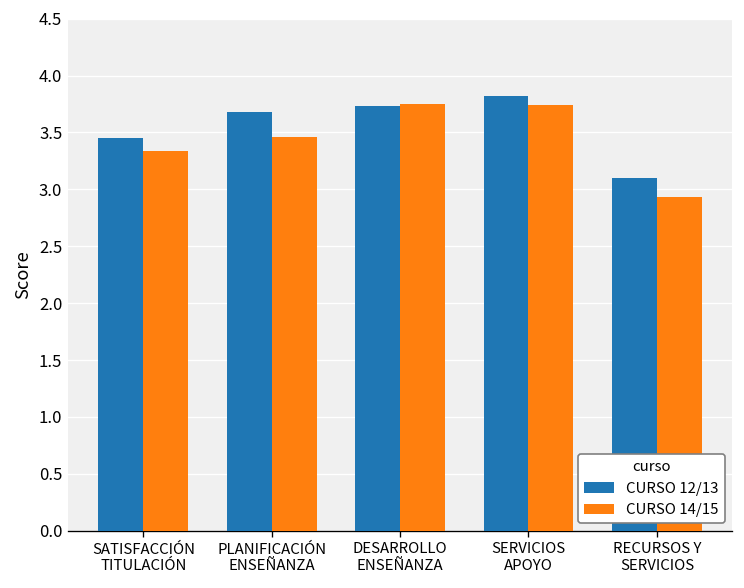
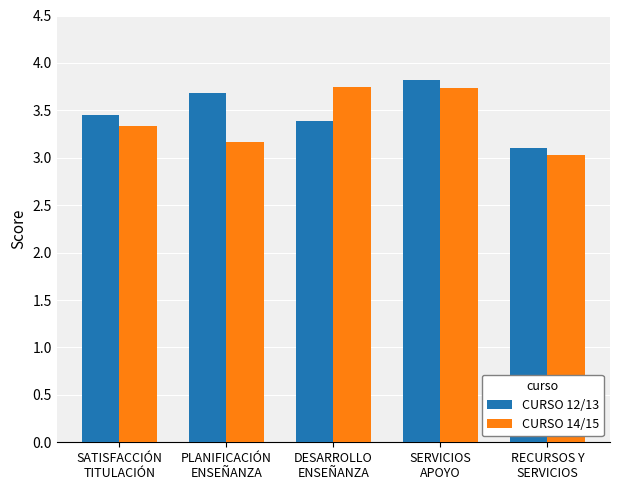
  {
    "CURSO 12/13": {
      "SATISFACCIÓN TITULACIÓN": 3.5,
      "PLANIFICACIÓN ENSEÑANZA": 3.7,
-     "DESARROLLO ENSEÑANZA": 3.7,
+     "DESARROLLO ENSEÑANZA": 3.4,
      "SERVICIOS APOYO": 3.8,
      "RECURSOS Y SERVICIOS": 3.1
    },
    "CURSO 14/15": {
      "SATISFACCIÓN TITULACIÓN": 3.3,
-     "PLANIFICACIÓN ENSEÑANZA": 3.5,
+     "PLANIFICACIÓN ENSEÑANZA": 3.2,
      "DESARROLLO ENSEÑANZA": 3.8,
      "SERVICIOS APOYO": 3.7,
-     "RECURSOS Y SERVICIOS": 2.9
+     "RECURSOS Y SERVICIOS": 3.0
    }
  }
